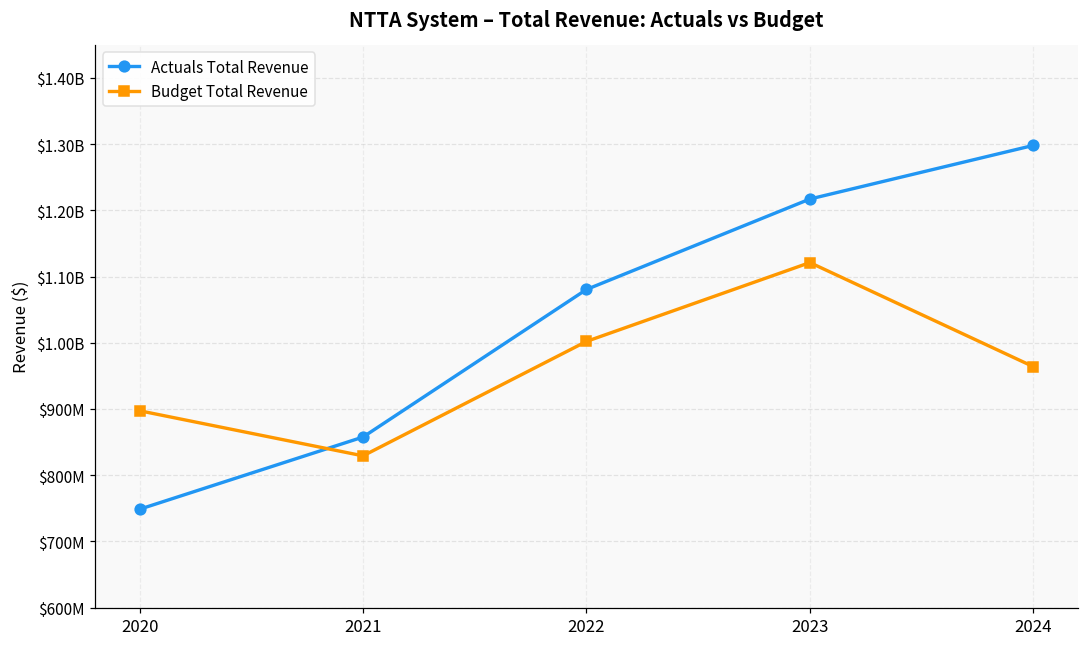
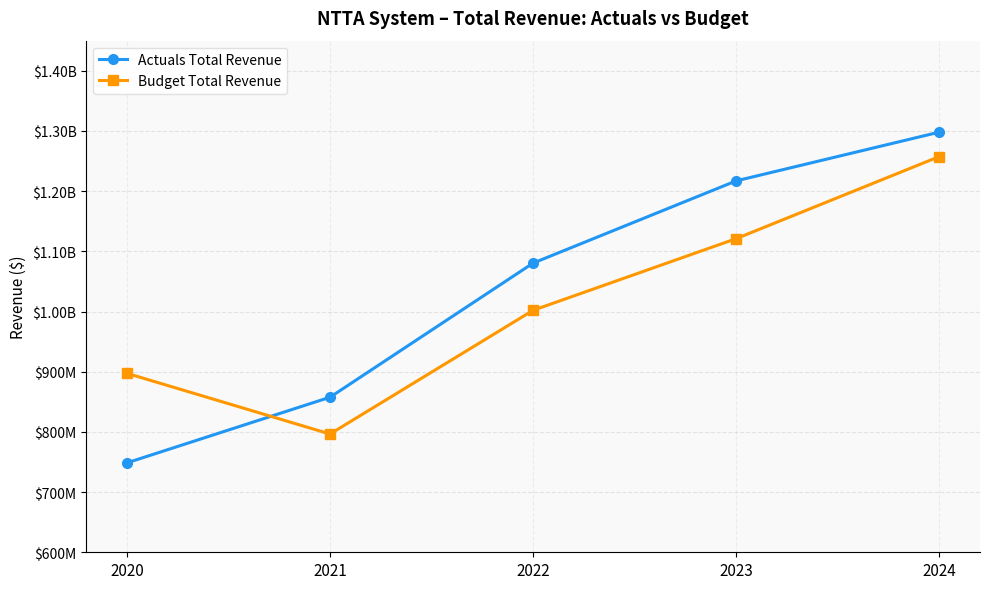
  {
    "Actuals Total Revenue": {
      "2020": "$750000000",
      "2021": "$860000000",
      "2022": "$1080000000",
      "2023": "$1220000000",
      "2024": "$1300000000"
    },
    "Budget Total Revenue": {
      "2020": "$900000000",
-     "2021": "$830000000",
+     "2021": "$800000000",
      "2022": "$1000000000",
      "2023": "$1120000000",
-     "2024": "$960000000"
+     "2024": "$1260000000"
    }
  }
